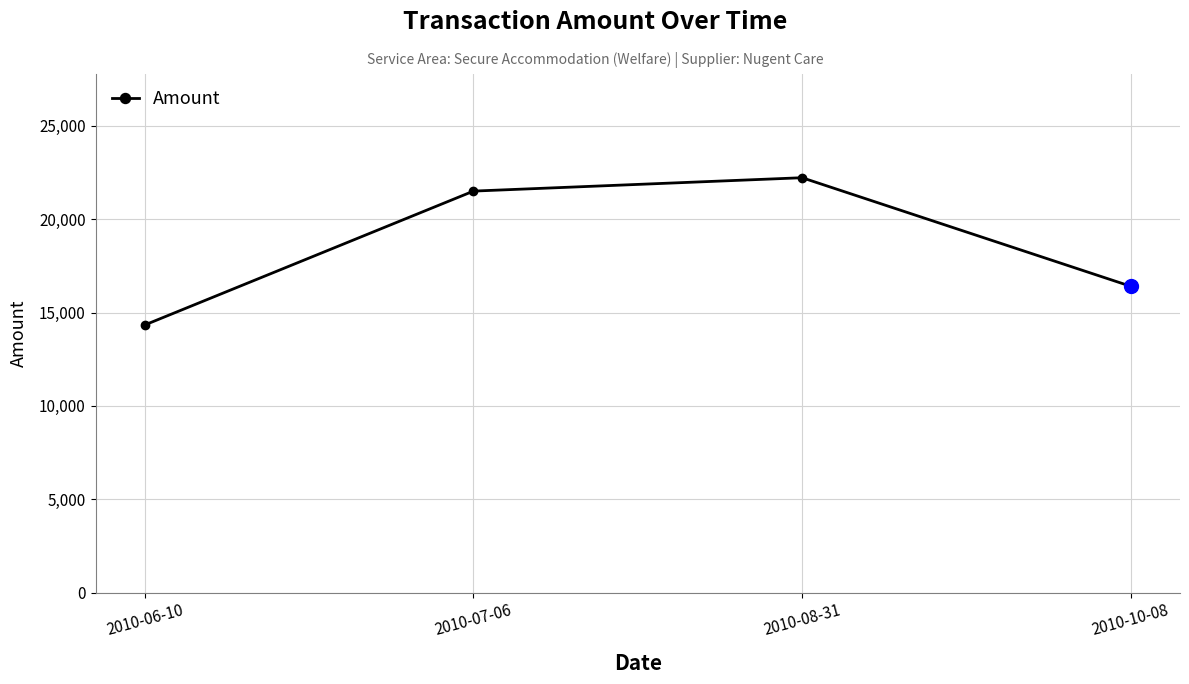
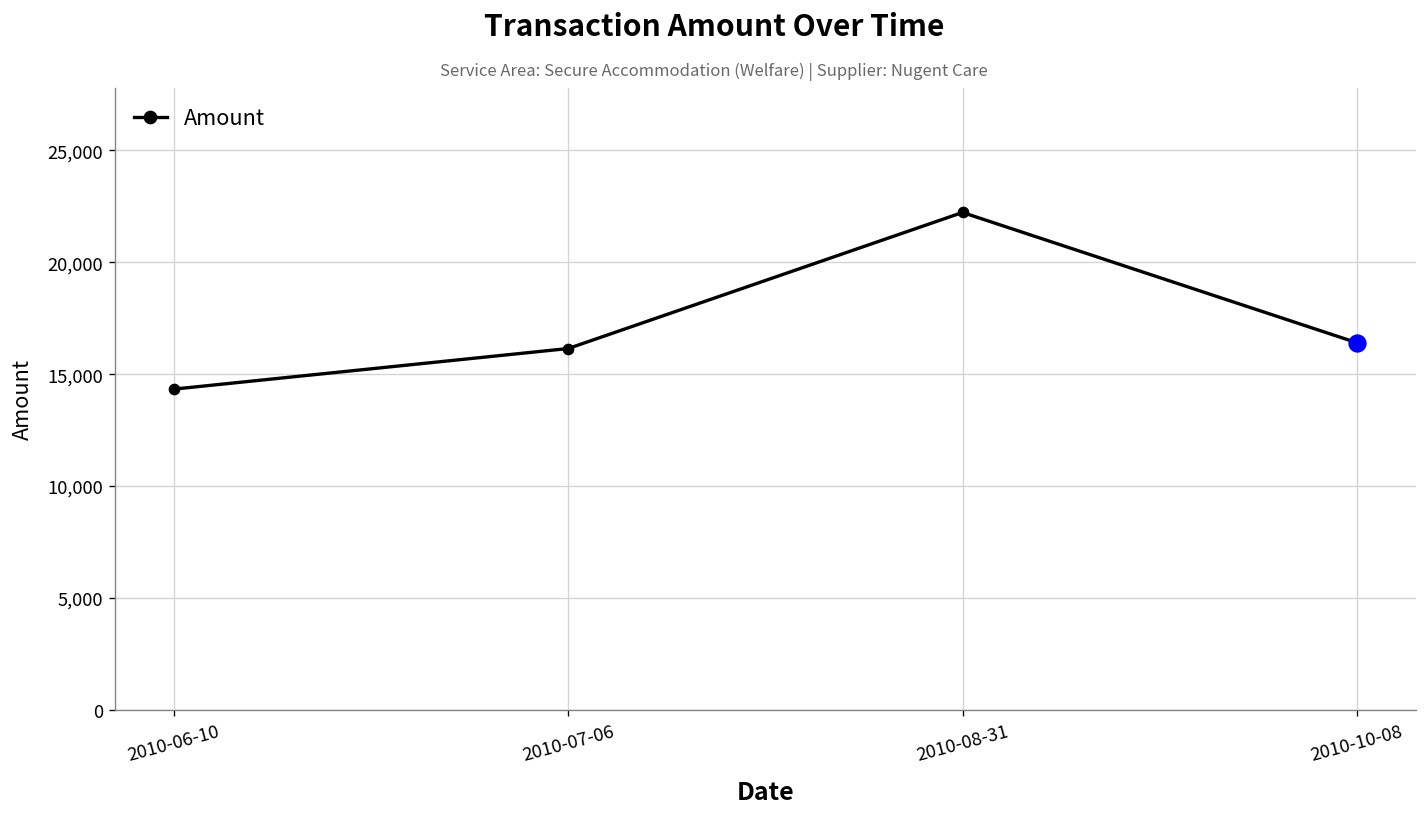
  {
    "Amount": {
      "2010-06-10": "14,300",
-     "2010-07-06": "21,500",
+     "2010-07-06": "16,200",
      "2010-08-31": "22,200"
    }
  }
